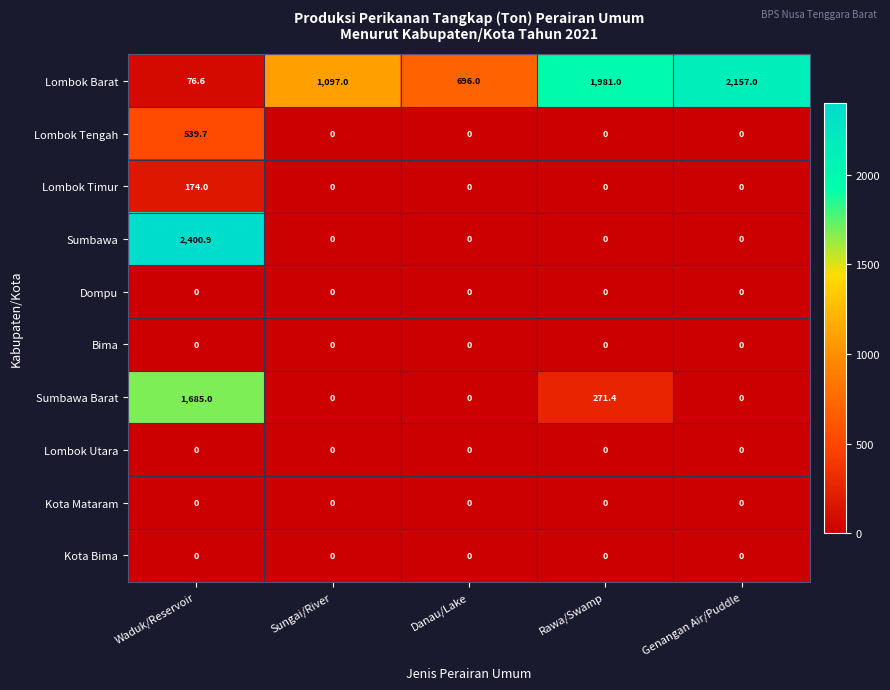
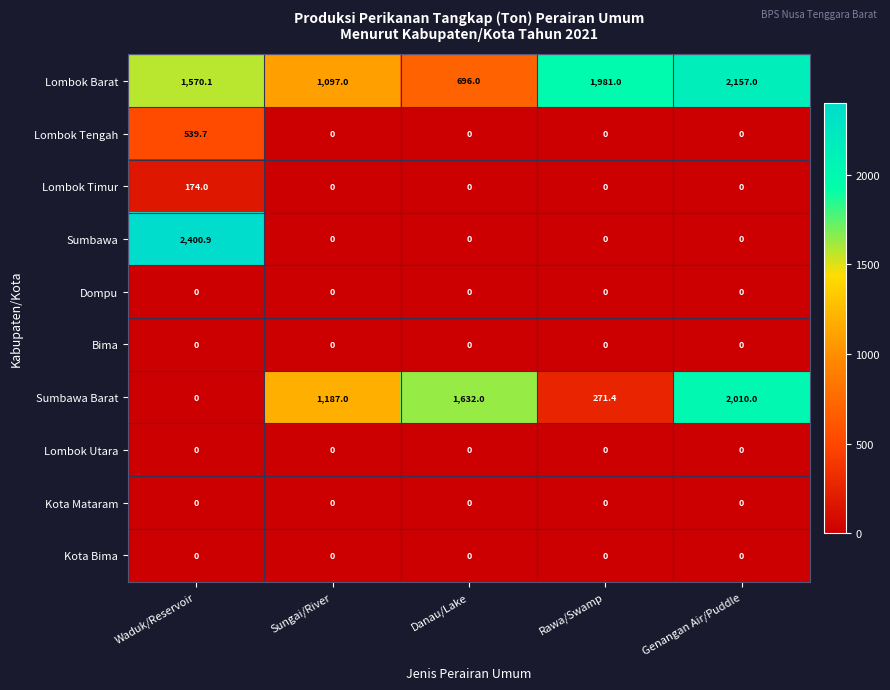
  {
    "Lombok Barat": {
-     "Waduk/Reservoir": "76.6",
+     "Waduk/Reservoir": "1,570.1",
      "Sungai/River": "1,097.0",
      "Danau/Lake": "696.0",
      "Rawa/Swamp": "1,981.0",
      "Genangan Air/Puddle": "2,157.0"
    },
    "Lombok Tengah": {
      "Waduk/Reservoir": "539.7",
      "Sungai/River": "0",
      "Danau/Lake": "0",
      "Rawa/Swamp": "0",
      "Genangan Air/Puddle": "0"
    },
    "Lombok Timur": {
      "Waduk/Reservoir": "174.0",
      "Sungai/River": "0",
      "Danau/Lake": "0",
      "Rawa/Swamp": "0",
      "Genangan Air/Puddle": "0"
    },
    "Sumbawa": {
      "Waduk/Reservoir": "2,400.9",
      "Sungai/River": "0",
      "Danau/Lake": "0",
      "Rawa/Swamp": "0",
      "Genangan Air/Puddle": "0"
    },
    "Dompu": {
      "Waduk/Reservoir": "0",
      "Sungai/River": "0",
      "Danau/Lake": "0",
      "Rawa/Swamp": "0",
      "Genangan Air/Puddle": "0"
    },
    "Bima": {
      "Waduk/Reservoir": "0",
      "Sungai/River": "0",
      "Danau/Lake": "0",
      "Rawa/Swamp": "0",
      "Genangan Air/Puddle": "0"
    },
    "Sumbawa Barat": {
-     "Waduk/Reservoir": "1,685.0",
-     "Sungai/River": "0",
-     "Danau/Lake": "0",
+     "Waduk/Reservoir": "0",
+     "Sungai/River": "1,187.0",
+     "Danau/Lake": "1,632.0",
      "Rawa/Swamp": "271.4",
-     "Genangan Air/Puddle": "0"
+     "Genangan Air/Puddle": "2,010.0"
    },
    "Lombok Utara": {
      "Waduk/Reservoir": "0",
      "Sungai/River": "0",
      "Danau/Lake": "0",
      "Rawa/Swamp": "0",
      "Genangan Air/Puddle": "0"
    },
    "Kota Mataram": {
      "Waduk/Reservoir": "0",
      "Sungai/River": "0",
      "Danau/Lake": "0",
      "Rawa/Swamp": "0",
      "Genangan Air/Puddle": "0"
    },
    "Kota Bima": {
      "Waduk/Reservoir": "0",
      "Sungai/River": "0",
      "Danau/Lake": "0",
      "Rawa/Swamp": "0",
      "Genangan Air/Puddle": "0"
    }
  }
